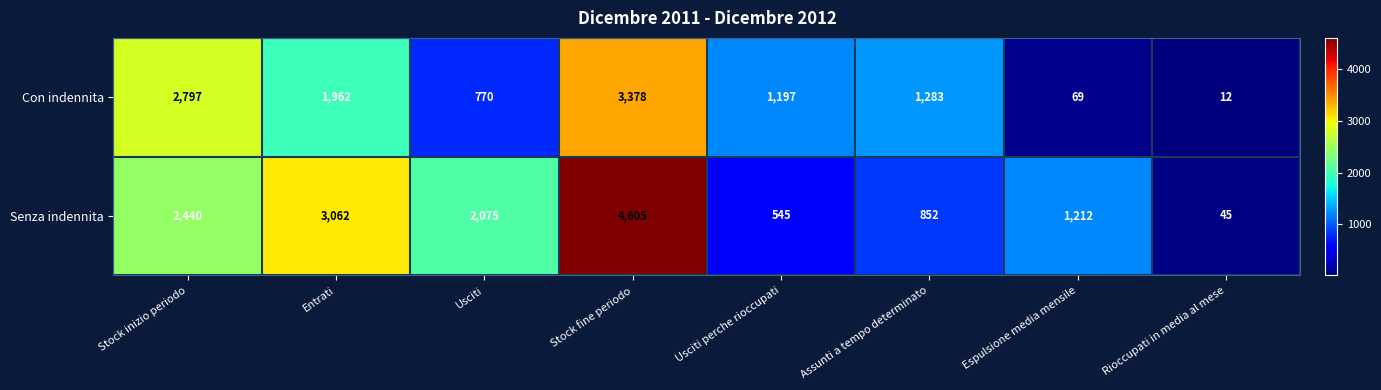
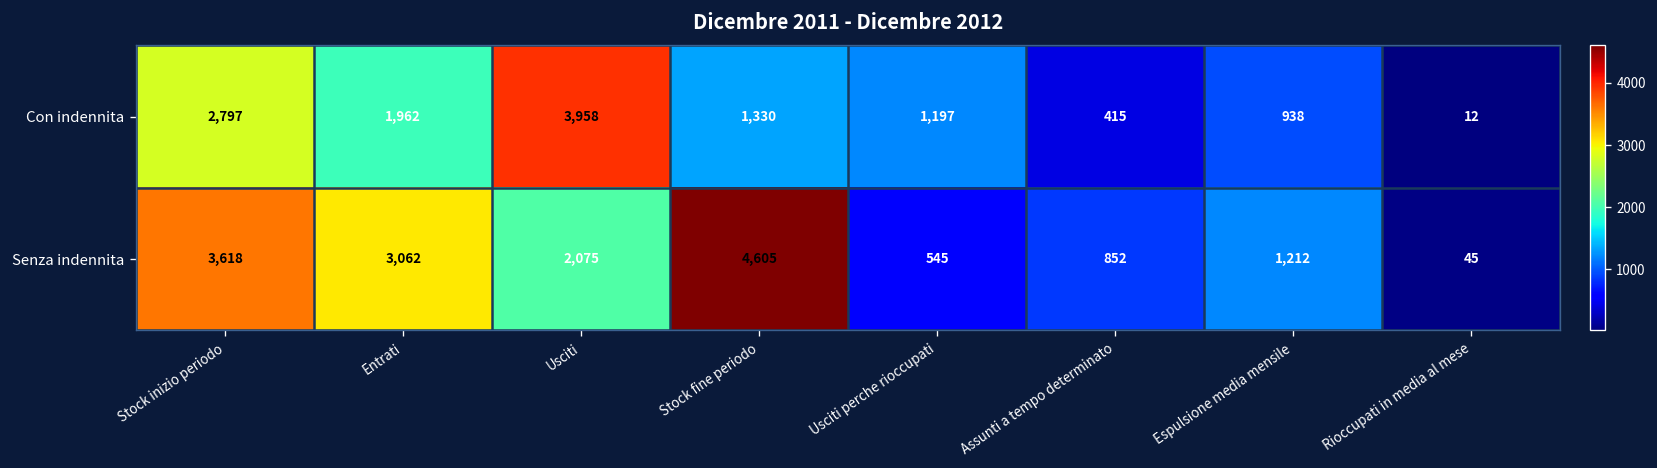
  {
    "Con indennita": {
      "Stock inizio periodo": "2,797",
      "Entrati": "1,962",
-     "Usciti": "770",
-     "Stock fine periodo": "3,378",
+     "Usciti": "3,958",
+     "Stock fine periodo": "1,330",
      "Usciti perche rioccupati": "1,197",
-     "Assunti a tempo determinato": "1,283",
-     "Espulsione media mensile": "69",
+     "Assunti a tempo determinato": "415",
+     "Espulsione media mensile": "938",
      "Rioccupati in media al mese": "12"
    },
    "Senza indennita": {
-     "Stock inizio periodo": "2,440",
+     "Stock inizio periodo": "3,618",
      "Entrati": "3,062",
      "Usciti": "2,075",
      "Stock fine periodo": "4,605",
      "Usciti perche rioccupati": "545",
      "Assunti a tempo determinato": "852",
      "Espulsione media mensile": "1,212",
      "Rioccupati in media al mese": "45"
    }
  }
